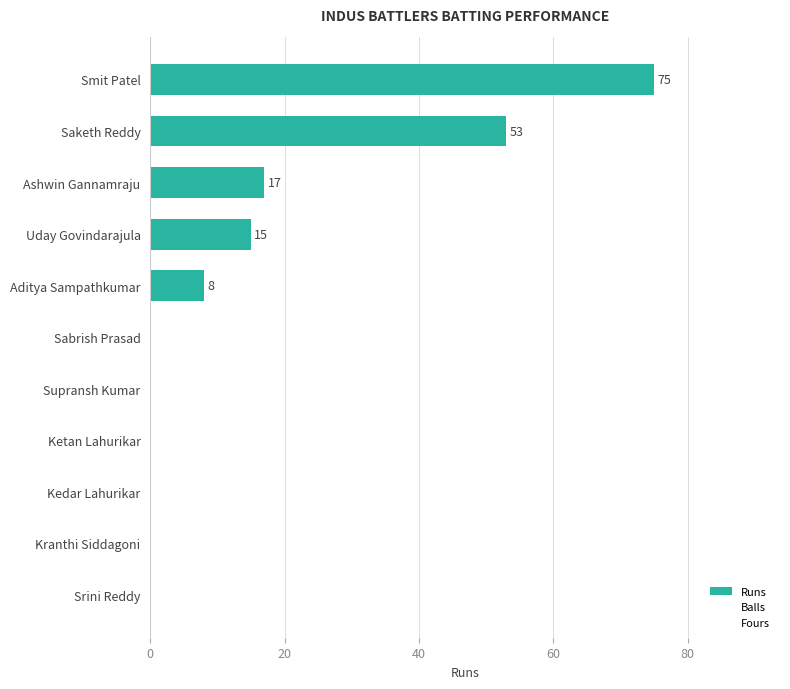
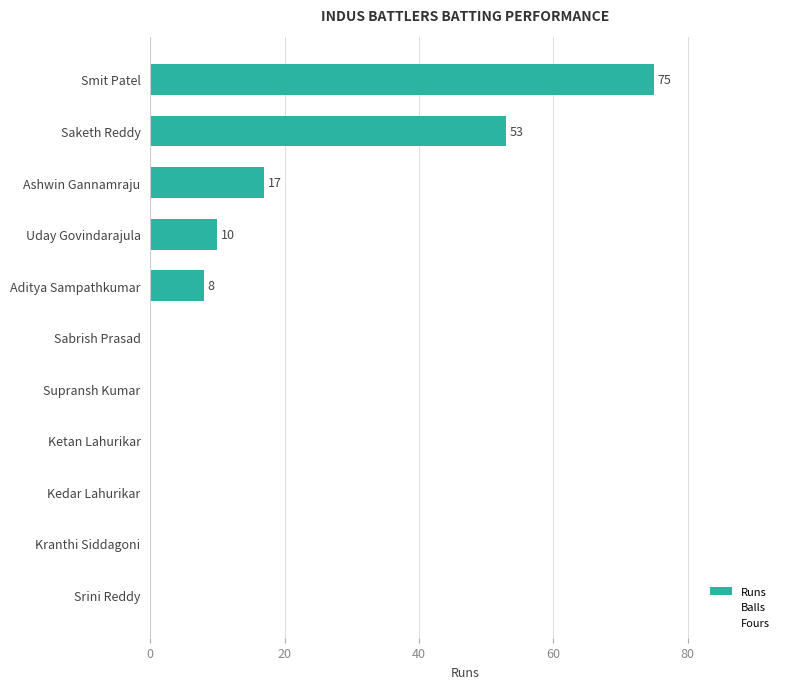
  {
    "Runs": {
      "Smit Patel": 75,
      "Saketh Reddy": 53,
      "Ashwin Gannamraju": 17,
-     "Uday Govindarajula": 15
+     "Uday Govindarajula": 10
    }
  }
